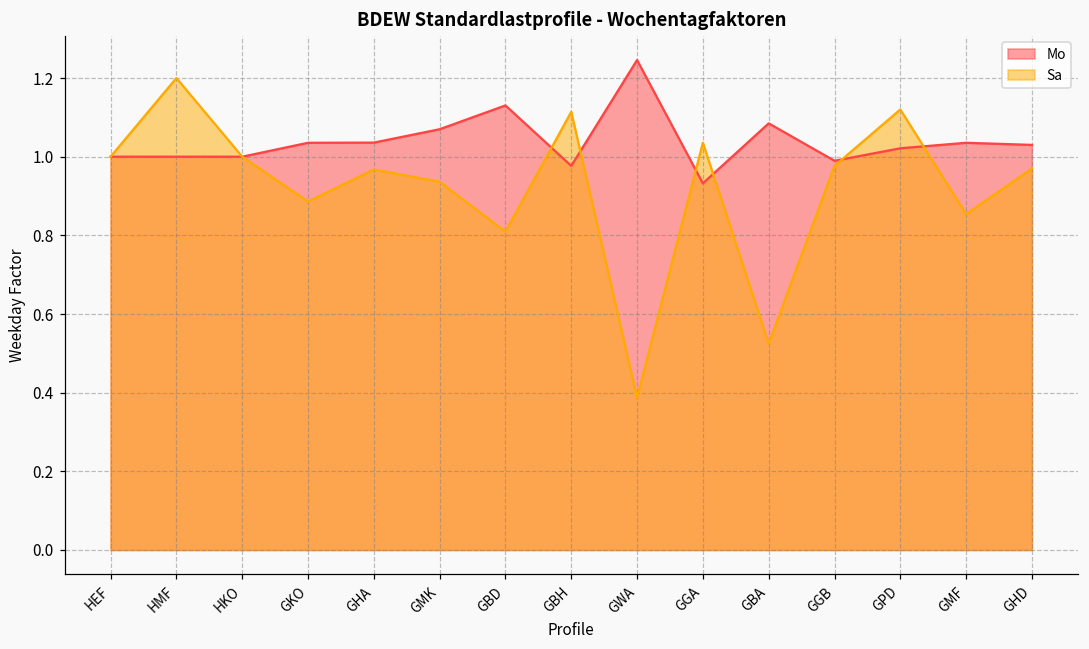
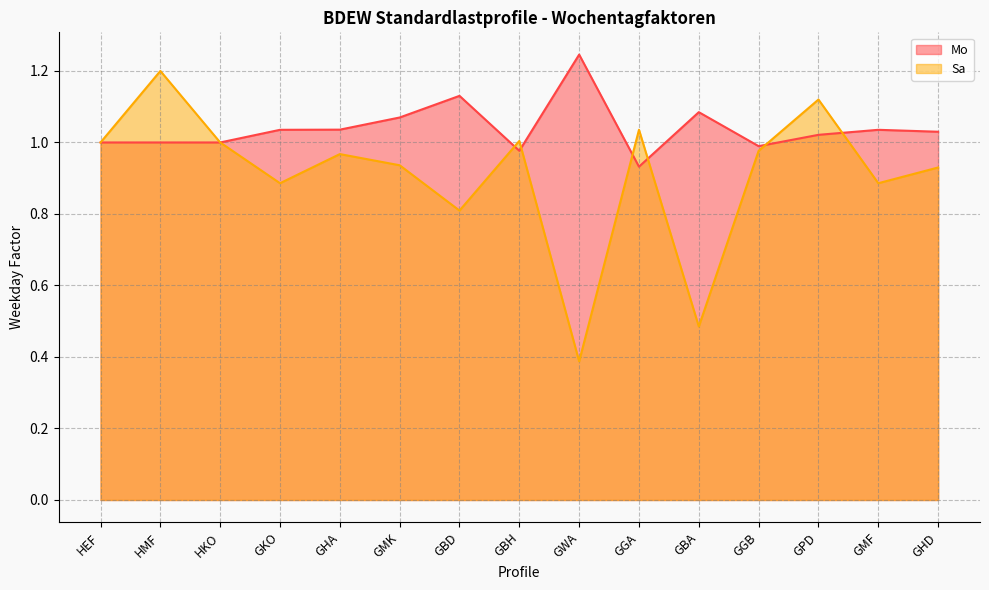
  {
    "Mo": {
      "HMF": 1.00,
      "GKO": 1.04,
      "GHA": 1.04,
      "GMK": 1.07,
      "GBD": 1.13,
      "GBH": 0.98,
      "GWA": 1.25,
      "GGA": 0.93,
      "GBA": 1.08,
      "GGB": 0.99,
      "GPD": 1.02,
      "GMF": 1.04,
      "GHD": 1.03
    },
    "Sa": {
      "HMF": 1.20,
      "GKO": 0.89,
      "GHA": 0.97,
      "GMK": 0.94,
      "GBD": 0.81,
-     "GBH": 1.11,
+     "GBH": 1.00,
      "GWA": 0.39,
      "GGA": 1.04,
-     "GBA": 0.52,
+     "GBA": 0.49,
      "GGB": 0.98,
      "GPD": 1.12,
-     "GMF": 0.85,
-     "GHD": 0.97
+     "GMF": 0.89,
+     "GHD": 0.93
    }
  }
